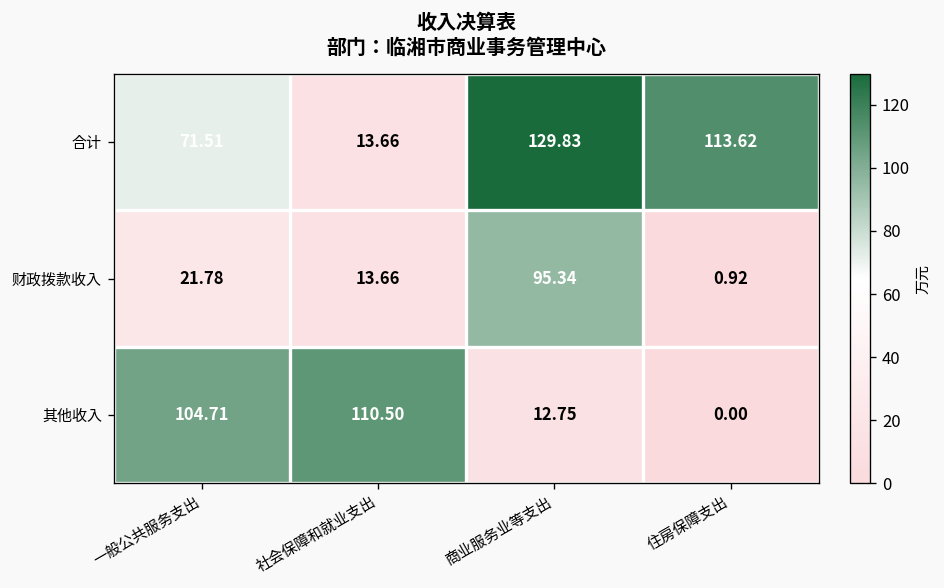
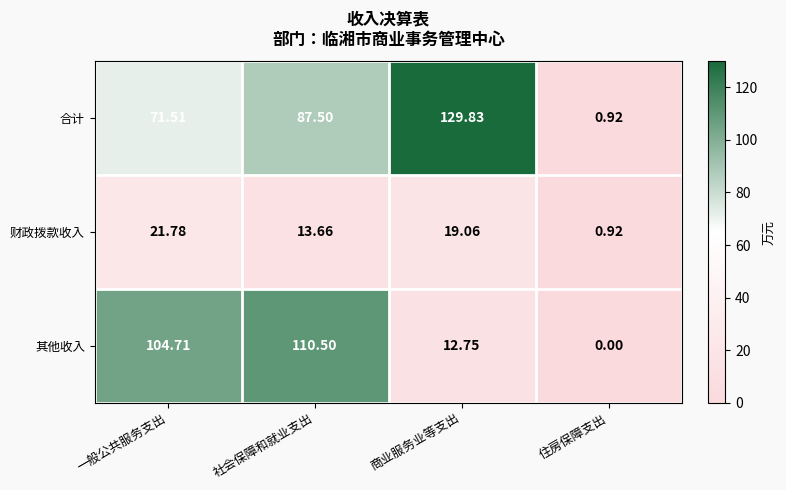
  {
    "合计": {
-     "社会保障和就业支出": 13.66,
+     "社会保障和就业支出": 87.50,
      "商业服务业等支出": 129.83,
-     "住房保障支出": 113.62
+     "住房保障支出": 0.92
    },
    "财政拨款收入": {
      "一般公共服务支出": 21.78,
      "社会保障和就业支出": 13.66,
-     "商业服务业等支出": 95.34,
+     "商业服务业等支出": 19.06,
      "住房保障支出": 0.92
    },
    "其他收入": {
      "一般公共服务支出": 104.71,
      "社会保障和就业支出": 110.50,
      "商业服务业等支出": 12.75,
      "住房保障支出": 0.00
    }
  }
